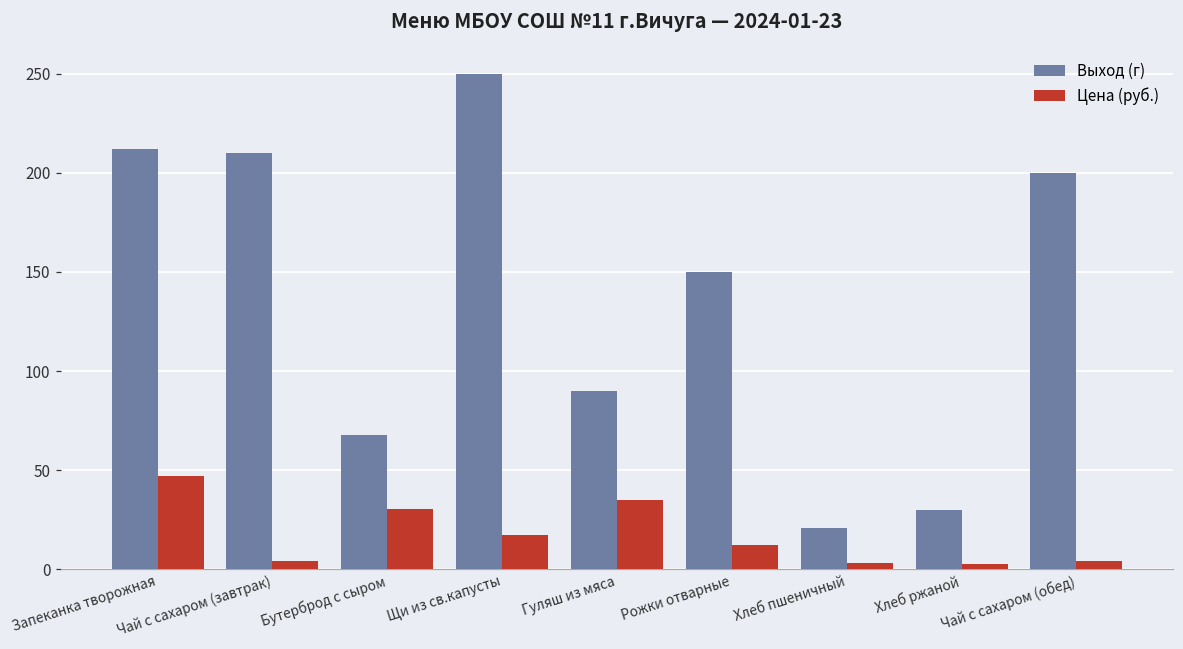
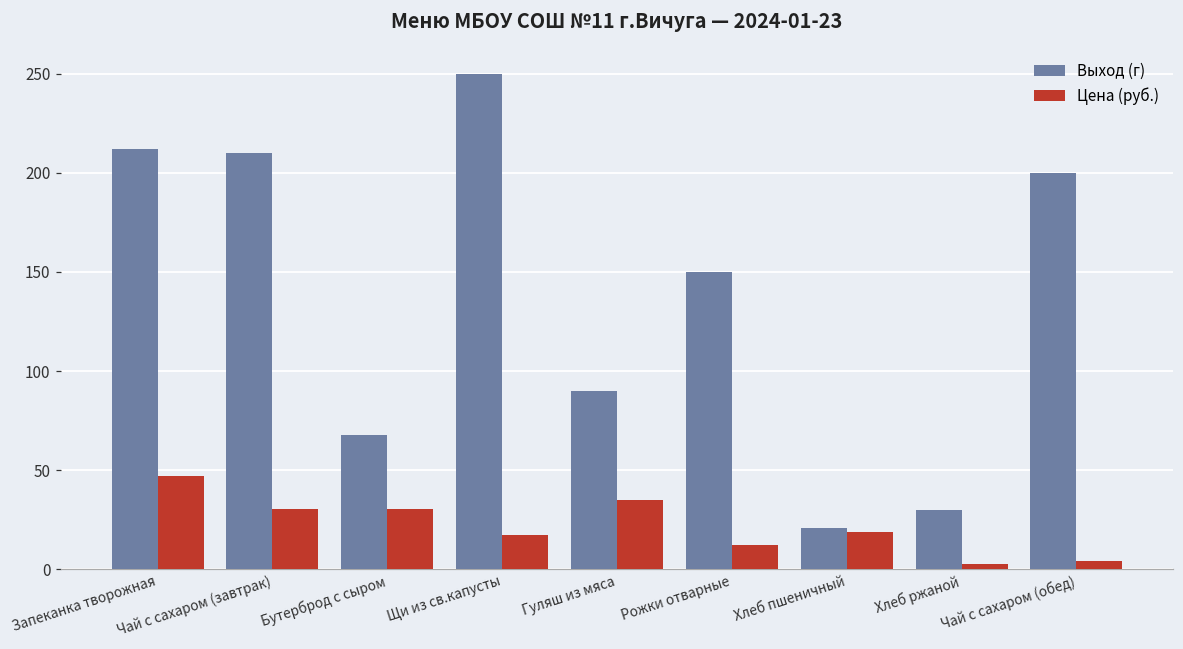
  {
    "Выход (г)": {
      "Запеканка творожная": 212,
      "Чай с сахаром (завтрак)": 210,
      "Бутерброд с сыром": 68,
      "Щи из св.капусты": 250,
      "Гуляш из мяса": 90,
      "Рожки отварные": 150,
      "Хлеб пшеничный": 21,
      "Хлеб ржаной": 30,
      "Чай с сахаром (обед)": 200
    },
    "Цена (руб.)": {
      "Запеканка творожная": 47,
-     "Чай с сахаром (завтрак)": 4,
+     "Чай с сахаром (завтрак)": 31,
      "Бутерброд с сыром": 30,
      "Щи из св.капусты": 17,
      "Гуляш из мяса": 35,
      "Рожки отварные": 12,
-     "Хлеб пшеничный": 3,
+     "Хлеб пшеничный": 19,
      "Хлеб ржаной": 3,
      "Чай с сахаром (обед)": 4
    }
  }
